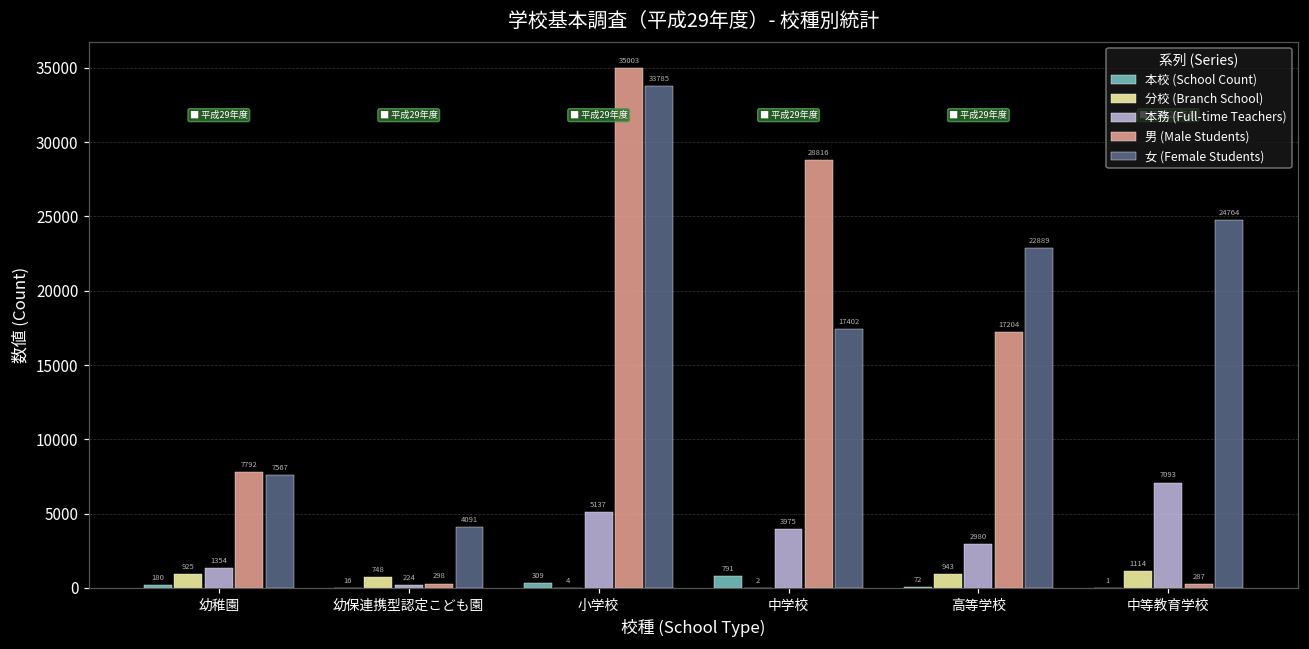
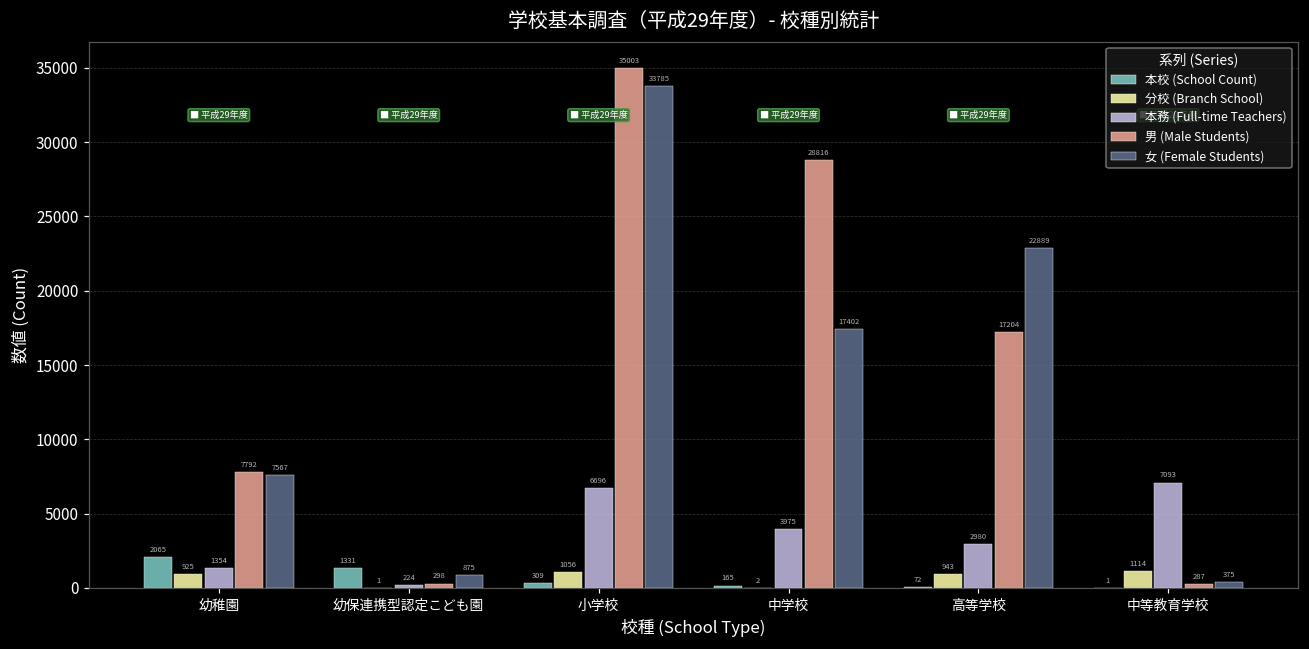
  {
    "本校 (School Count)": {
-     "幼稚園": 180,
-     "幼保連携型認定こども園": 16,
+     "幼稚園": 2065,
+     "幼保連携型認定こども園": 1331,
      "小学校": 309,
-     "中学校": 791,
+     "中学校": 165,
      "高等学校": 72,
      "中等教育学校": 1
    },
    "分校 (Branch School)": {
      "幼稚園": 925,
-     "幼保連携型認定こども園": 748,
-     "小学校": 4,
+     "幼保連携型認定こども園": 1,
+     "小学校": 1056,
      "中学校": 2,
      "高等学校": 943,
      "中等教育学校": 1114
    },
    "本務 (Full-time Teachers)": {
      "幼稚園": 1354,
      "幼保連携型認定こども園": 224,
-     "小学校": 5137,
+     "小学校": 6696,
      "中学校": 3975,
      "高等学校": 2980,
      "中等教育学校": 7093
    },
    "男 (Male Students)": {
      "幼稚園": 7792,
      "幼保連携型認定こども園": 298,
      "小学校": 35003,
      "中学校": 28816,
      "高等学校": 17204,
      "中等教育学校": 287
    },
    "女 (Female Students)": {
      "幼稚園": 7567,
-     "幼保連携型認定こども園": 4091,
+     "幼保連携型認定こども園": 875,
      "小学校": 33785,
      "中学校": 17402,
      "高等学校": 22889,
-     "中等教育学校": 24764
+     "中等教育学校": 375
    }
  }
